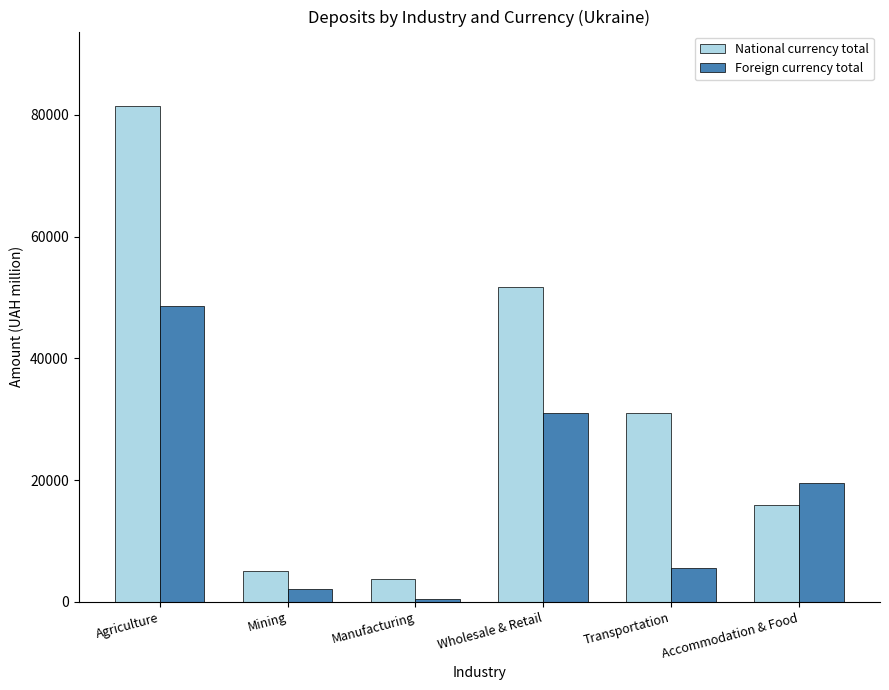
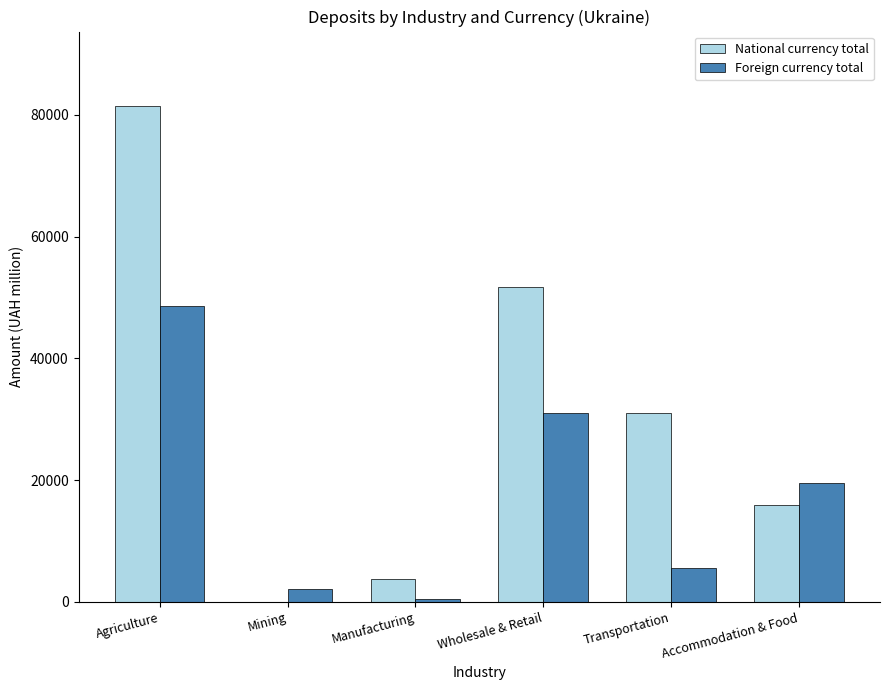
  {
    "National currency total": {
      "Agriculture": 81000,
-     "Mining": 5000,
+     "Mining": 0,
      "Manufacturing": 4000,
      "Wholesale & Retail": 52000,
      "Transportation": 31000,
      "Accommodation & Food": 16000
    },
    "Foreign currency total": {
      "Agriculture": 49000,
      "Mining": 2000,
      "Manufacturing": 1000,
      "Wholesale & Retail": 31000,
      "Transportation": 6000,
      "Accommodation & Food": 19000
    }
  }
